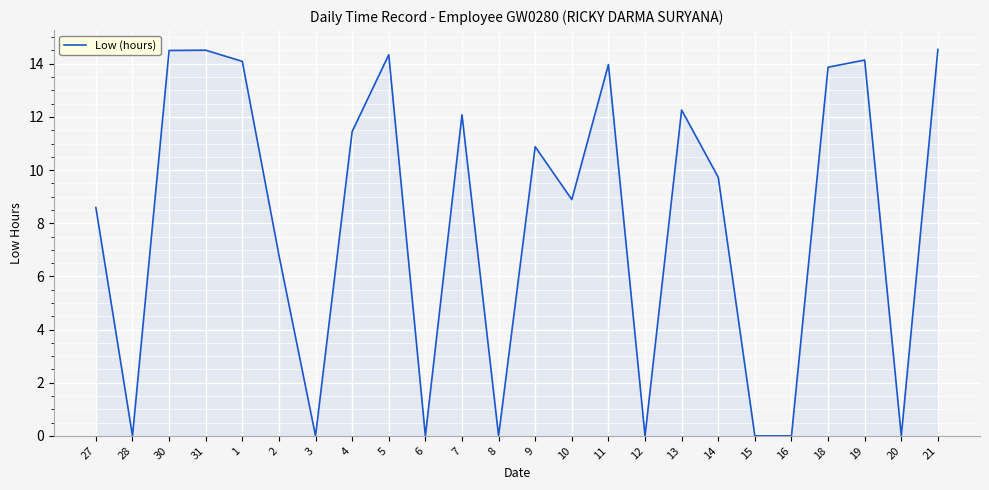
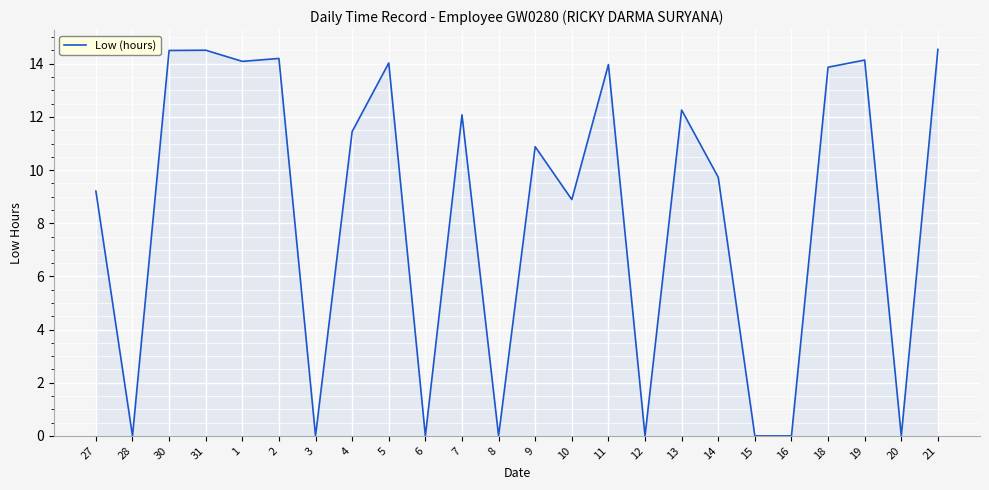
  {
-   "27": 8.6,
+   "27": 9.2,
    "28": 0.0,
    "30": 14.5,
    "31": 14.5,
    "1": 14.1,
-   "2": 6.8,
+   "2": 14.2,
    "3": 0.0,
    "4": 11.5,
-   "5": 14.3,
+   "5": 14.0,
    "6": 0.0,
    "7": 12.1,
    "8": 0.0,
    "9": 10.9,
    "10": 8.9,
    "11": 14.0,
    "12": 0.0,
    "13": 12.3,
    "14": 9.7,
    "15": 0.0,
    "16": 0.0,
    "18": 13.9,
    "19": 14.1,
    "20": 0.0,
    "21": 14.5
  }
